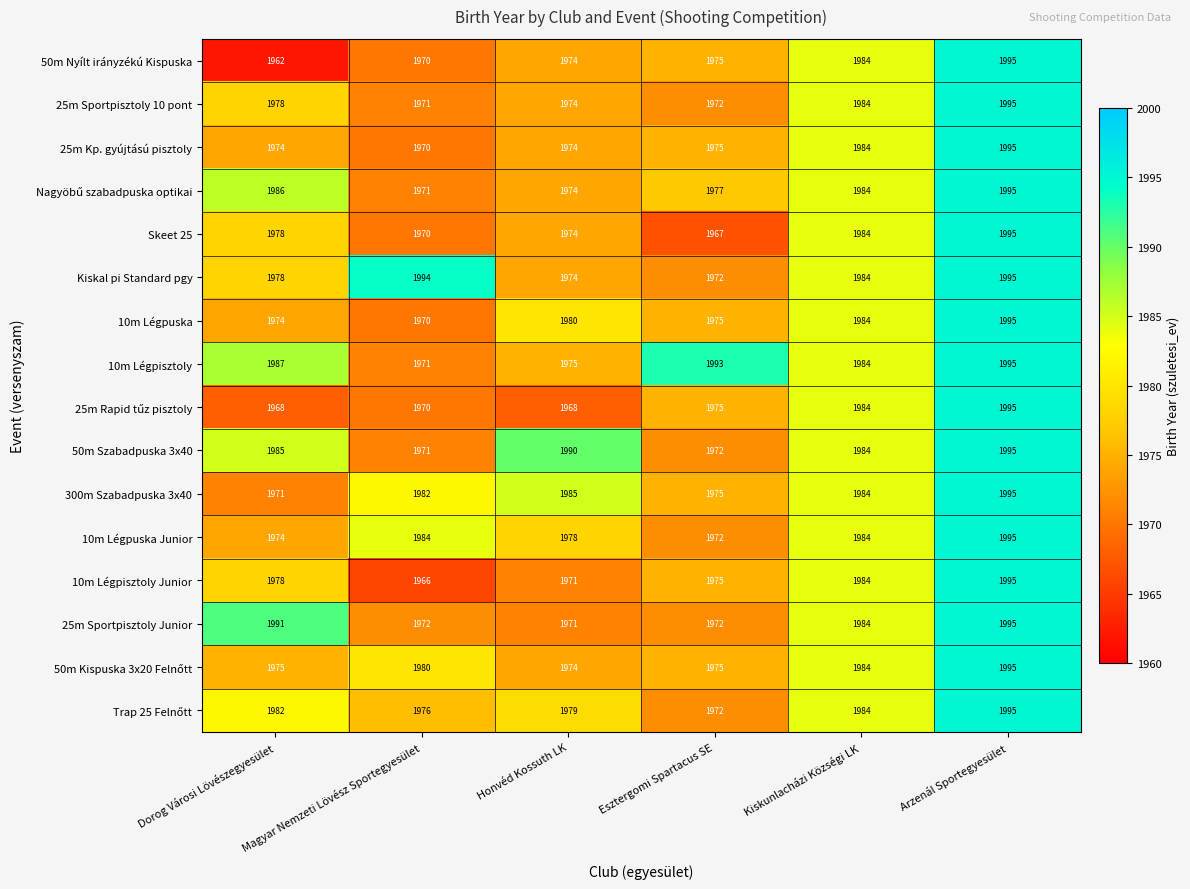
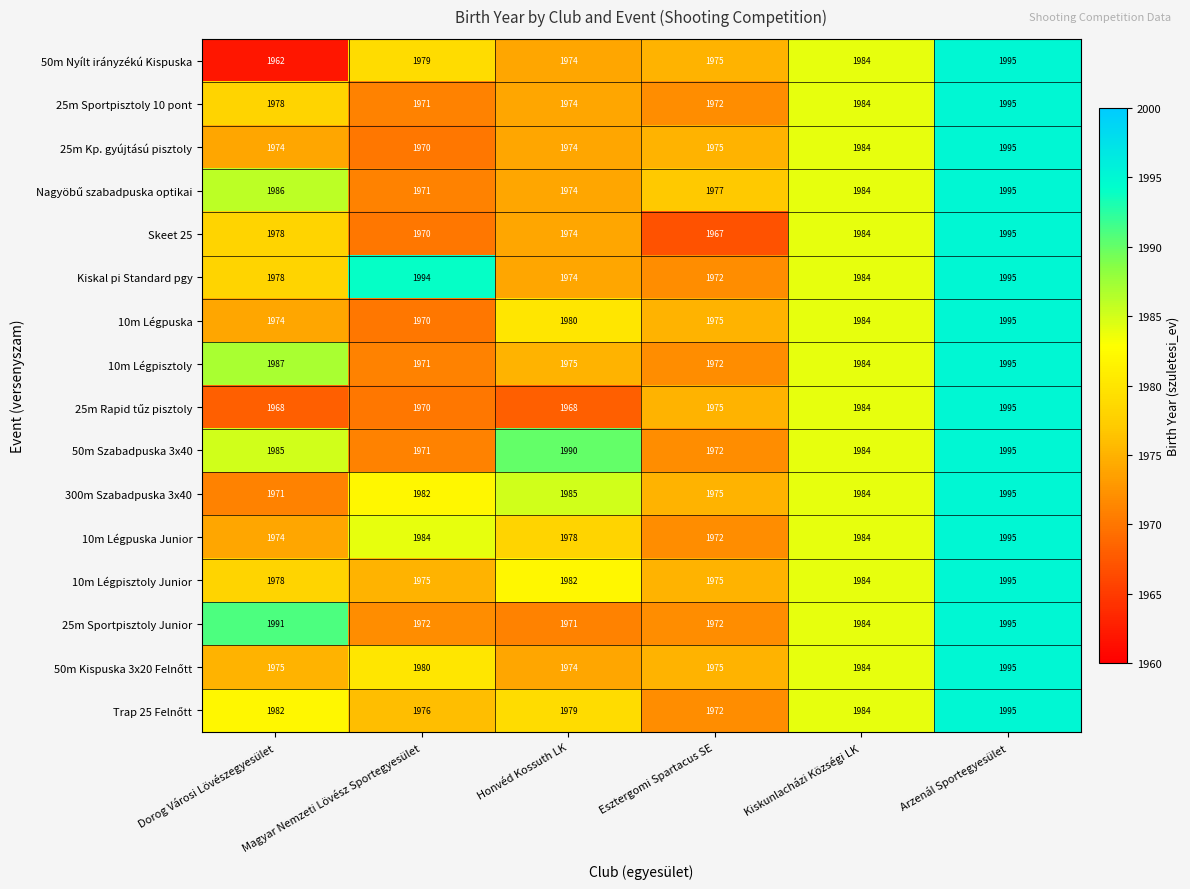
  {
    "50m Nyílt irányzékú Kispuska": {
      "Dorog Városi Lövészegyesület": 1962,
-     "Magyar Nemzeti Lövész Sportegyesület": 1970,
+     "Magyar Nemzeti Lövész Sportegyesület": 1979,
      "Honvéd Kossuth LK": 1974,
      "Esztergomi Spartacus SE": 1975,
      "Kiskunlacházi Községi LK": 1984,
      "Arzenál Sportegyesület": 1995
    },
    "25m Sportpisztoly 10 pont": {
      "Dorog Városi Lövészegyesület": 1978,
      "Magyar Nemzeti Lövész Sportegyesület": 1971,
      "Honvéd Kossuth LK": 1974,
      "Esztergomi Spartacus SE": 1972,
      "Kiskunlacházi Községi LK": 1984,
      "Arzenál Sportegyesület": 1995
    },
    "25m Kp. gyújtású pisztoly": {
      "Dorog Városi Lövészegyesület": 1974,
      "Magyar Nemzeti Lövész Sportegyesület": 1970,
      "Honvéd Kossuth LK": 1974,
      "Esztergomi Spartacus SE": 1975,
      "Kiskunlacházi Községi LK": 1984,
      "Arzenál Sportegyesület": 1995
    },
    "Nagyöbű szabadpuska optikai": {
      "Dorog Városi Lövészegyesület": 1986,
      "Magyar Nemzeti Lövész Sportegyesület": 1971,
      "Honvéd Kossuth LK": 1974,
      "Esztergomi Spartacus SE": 1977,
      "Kiskunlacházi Községi LK": 1984,
      "Arzenál Sportegyesület": 1995
    },
    "Skeet 25": {
      "Dorog Városi Lövészegyesület": 1978,
      "Magyar Nemzeti Lövész Sportegyesület": 1970,
      "Honvéd Kossuth LK": 1974,
      "Esztergomi Spartacus SE": 1967,
      "Kiskunlacházi Községi LK": 1984,
      "Arzenál Sportegyesület": 1995
    },
    "Kiskal pi Standard pgy": {
      "Dorog Városi Lövészegyesület": 1978,
      "Magyar Nemzeti Lövész Sportegyesület": 1994,
      "Honvéd Kossuth LK": 1974,
      "Esztergomi Spartacus SE": 1972,
      "Kiskunlacházi Községi LK": 1984,
      "Arzenál Sportegyesület": 1995
    },
    "10m Légpuska": {
      "Dorog Városi Lövészegyesület": 1974,
      "Magyar Nemzeti Lövész Sportegyesület": 1970,
      "Honvéd Kossuth LK": 1980,
      "Esztergomi Spartacus SE": 1975,
      "Kiskunlacházi Községi LK": 1984,
      "Arzenál Sportegyesület": 1995
    },
    "10m Légpisztoly": {
      "Dorog Városi Lövészegyesület": 1987,
      "Magyar Nemzeti Lövész Sportegyesület": 1971,
      "Honvéd Kossuth LK": 1975,
-     "Esztergomi Spartacus SE": 1993,
+     "Esztergomi Spartacus SE": 1972,
      "Kiskunlacházi Községi LK": 1984,
      "Arzenál Sportegyesület": 1995
    },
    "25m Rapid tűz pisztoly": {
      "Dorog Városi Lövészegyesület": 1968,
      "Magyar Nemzeti Lövész Sportegyesület": 1970,
      "Honvéd Kossuth LK": 1968,
      "Esztergomi Spartacus SE": 1975,
      "Kiskunlacházi Községi LK": 1984,
      "Arzenál Sportegyesület": 1995
    },
    "50m Szabadpuska 3x40": {
      "Dorog Városi Lövészegyesület": 1985,
      "Magyar Nemzeti Lövész Sportegyesület": 1971,
      "Honvéd Kossuth LK": 1990,
      "Esztergomi Spartacus SE": 1972,
      "Kiskunlacházi Községi LK": 1984,
      "Arzenál Sportegyesület": 1995
    },
    "300m Szabadpuska 3x40": {
      "Dorog Városi Lövészegyesület": 1971,
      "Magyar Nemzeti Lövész Sportegyesület": 1982,
      "Honvéd Kossuth LK": 1985,
      "Esztergomi Spartacus SE": 1975,
      "Kiskunlacházi Községi LK": 1984,
      "Arzenál Sportegyesület": 1995
    },
    "10m Légpuska Junior": {
      "Dorog Városi Lövészegyesület": 1974,
      "Magyar Nemzeti Lövész Sportegyesület": 1984,
      "Honvéd Kossuth LK": 1978,
      "Esztergomi Spartacus SE": 1972,
      "Kiskunlacházi Községi LK": 1984,
      "Arzenál Sportegyesület": 1995
    },
    "10m Légpisztoly Junior": {
      "Dorog Városi Lövészegyesület": 1978,
-     "Magyar Nemzeti Lövész Sportegyesület": 1966,
-     "Honvéd Kossuth LK": 1971,
+     "Magyar Nemzeti Lövész Sportegyesület": 1975,
+     "Honvéd Kossuth LK": 1982,
      "Esztergomi Spartacus SE": 1975,
      "Kiskunlacházi Községi LK": 1984,
      "Arzenál Sportegyesület": 1995
    },
    "25m Sportpisztoly Junior": {
      "Dorog Városi Lövészegyesület": 1991,
      "Magyar Nemzeti Lövész Sportegyesület": 1972,
      "Honvéd Kossuth LK": 1971,
      "Esztergomi Spartacus SE": 1972,
      "Kiskunlacházi Községi LK": 1984,
      "Arzenál Sportegyesület": 1995
    },
    "50m Kispuska 3x20 Felnőtt": {
      "Dorog Városi Lövészegyesület": 1975,
      "Magyar Nemzeti Lövész Sportegyesület": 1980,
      "Honvéd Kossuth LK": 1974,
      "Esztergomi Spartacus SE": 1975,
      "Kiskunlacházi Községi LK": 1984,
      "Arzenál Sportegyesület": 1995
    },
    "Trap 25 Felnőtt": {
      "Dorog Városi Lövészegyesület": 1982,
      "Magyar Nemzeti Lövész Sportegyesület": 1976,
      "Honvéd Kossuth LK": 1979,
      "Esztergomi Spartacus SE": 1972,
      "Kiskunlacházi Községi LK": 1984,
      "Arzenál Sportegyesület": 1995
    }
  }
